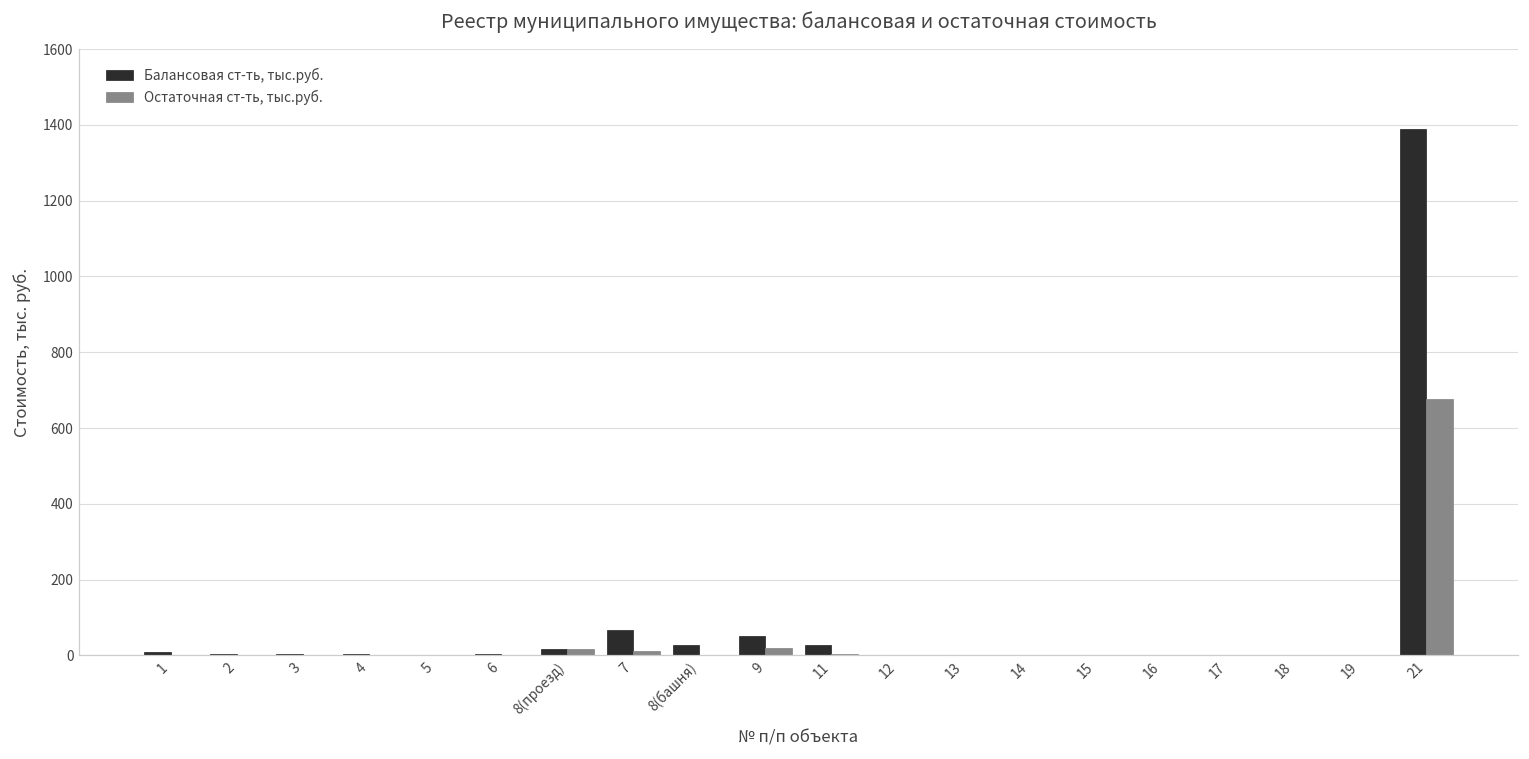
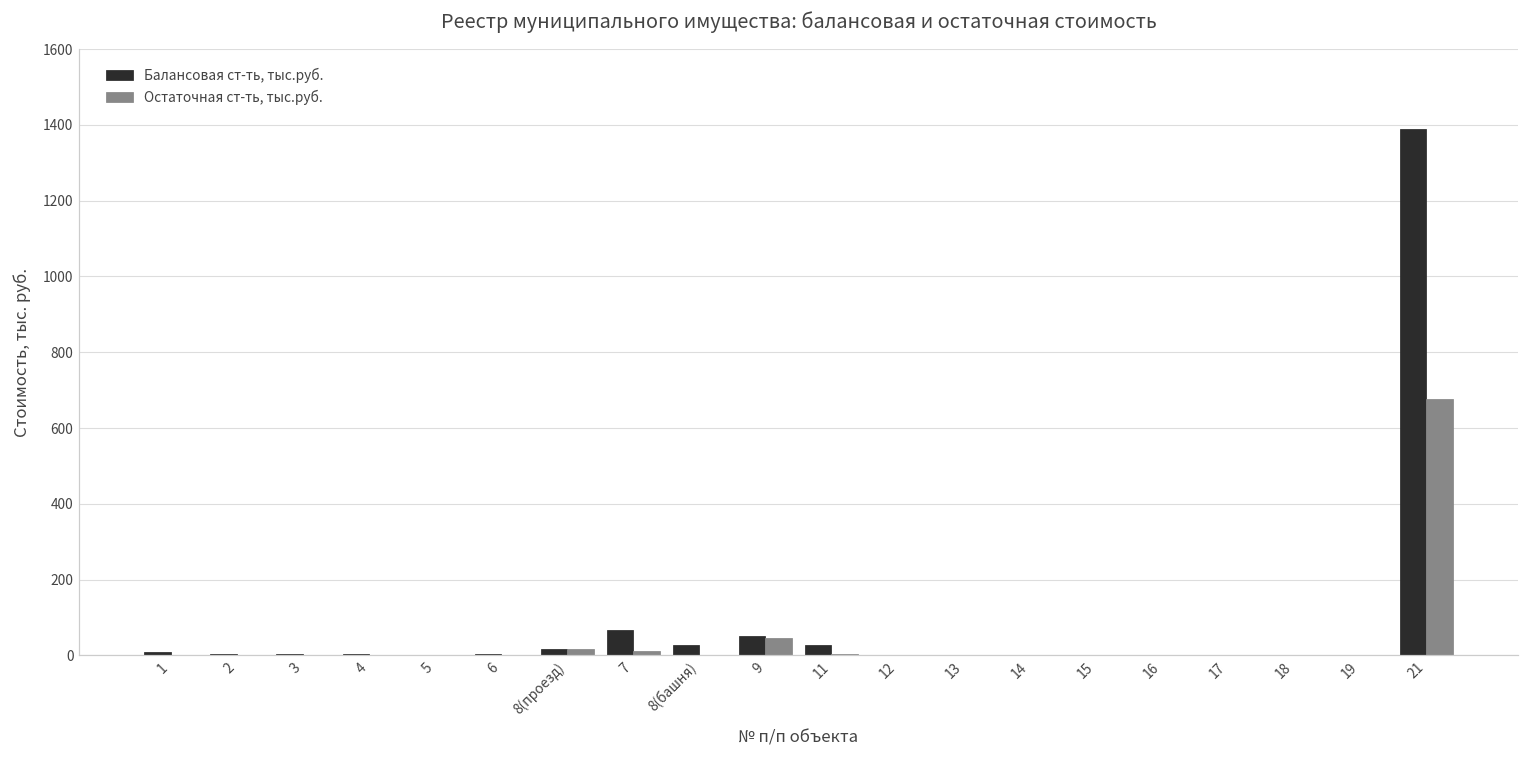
  {
    "Балансовая ст-ть, тыс.руб.": {
      "1": 10,
      "8(проезд)": 20,
      "7": 70,
      "8(башня)": 30,
      "9": 50,
      "11": 30,
      "12": 0,
      "13": 0,
      "14": 0,
      "15": 0,
      "16": 0,
      "17": 0,
      "18": 0,
      "19": 0,
      "21": 1390
    },
    "Остаточная ст-ть, тыс.руб.": {
      "1": 0,
      "2": 0,
      "3": 0,
      "4": 0,
      "5": 0,
      "6": 0,
      "8(проезд)": 20,
      "7": 10,
      "8(башня)": 0,
-     "9": 20,
+     "9": 40,
      "12": 0,
      "13": 0,
      "14": 0,
      "15": 0,
      "16": 0,
      "17": 0,
      "18": 0,
      "19": 0,
      "21": 680
    }
  }
